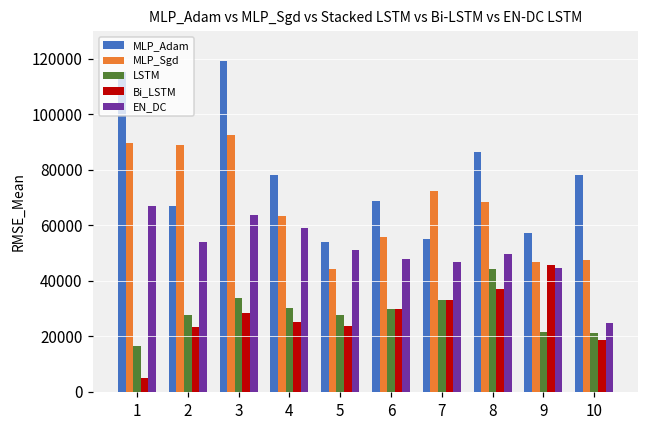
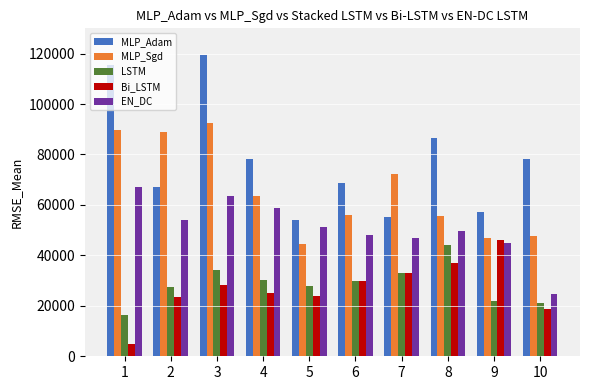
  {
    "MLP_Adam": {
      "2": 67000,
      "3": 119000,
      "4": 78000,
      "5": 54000,
      "6": 69000,
      "7": 55000,
      "8": 86000,
      "9": 57000,
      "10": 78000
    },
    "MLP_Sgd": {
      "1": 90000,
      "2": 89000,
      "3": 92000,
      "4": 64000,
      "5": 44000,
      "6": 56000,
      "7": 72000,
-     "8": 68000,
+     "8": 55000,
      "9": 47000,
      "10": 48000
    },
    "LSTM": {
      "1": 16000,
      "2": 28000,
      "3": 34000,
      "4": 30000,
      "5": 28000,
      "6": 30000,
      "7": 33000,
      "8": 44000,
      "9": 22000,
      "10": 21000
    },
    "Bi_LSTM": {
      "1": 5000,
      "2": 23000,
      "3": 28000,
      "4": 25000,
      "5": 24000,
      "6": 30000,
      "7": 33000,
      "8": 37000,
      "9": 46000,
      "10": 19000
    },
    "EN_DC": {
      "1": 67000,
      "2": 54000,
      "3": 64000,
      "4": 59000,
      "5": 51000,
      "6": 48000,
      "7": 47000,
      "8": 50000,
      "9": 45000,
      "10": 25000
    }
  }
